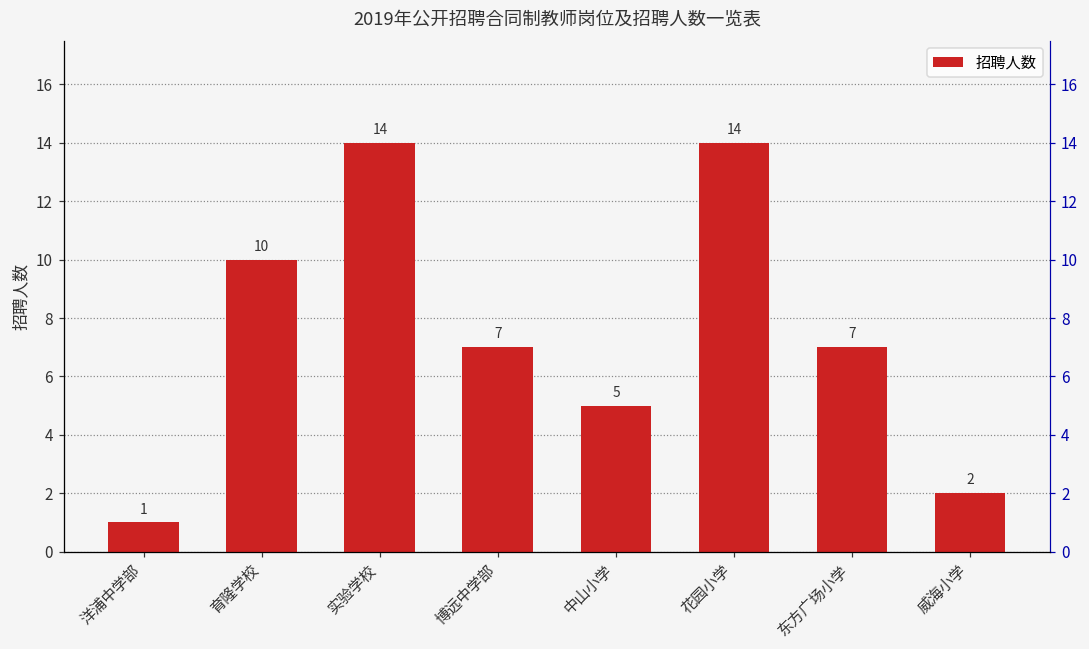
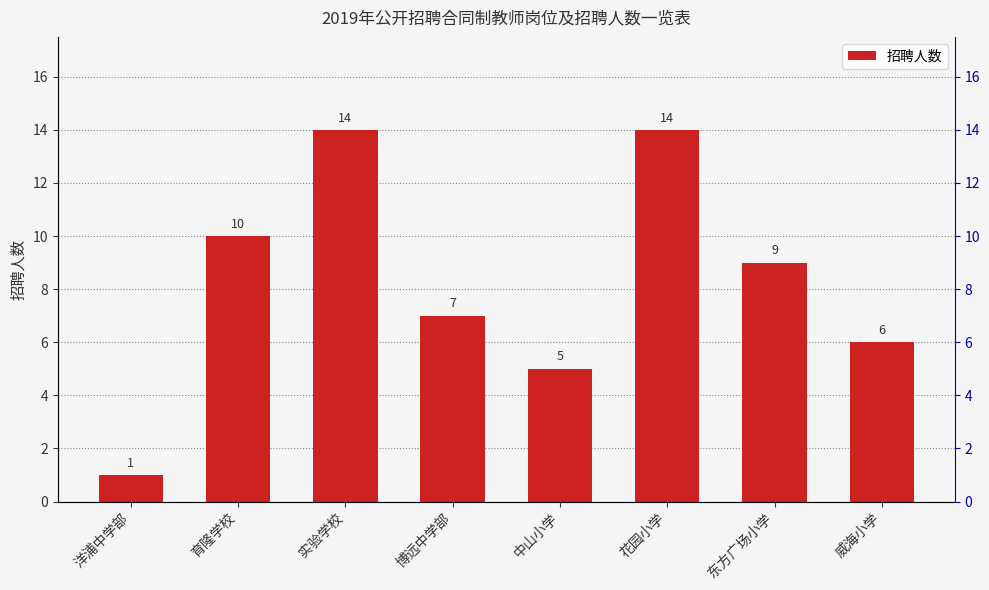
  {
    "洋浦中学部": 1,
    "育隆学校": 10,
    "实验学校": 14,
    "博远中学部": 7,
    "中山小学": 5,
    "花园小学": 14,
-   "东方广场小学": 7,
-   "威海小学": 2
+   "东方广场小学": 9,
+   "威海小学": 6
  }
